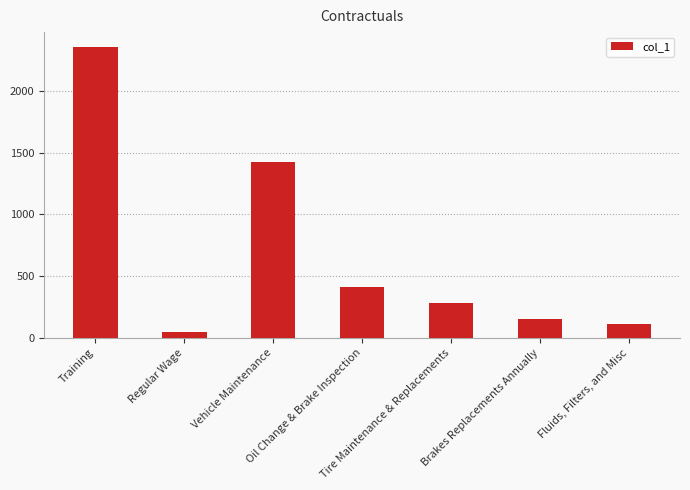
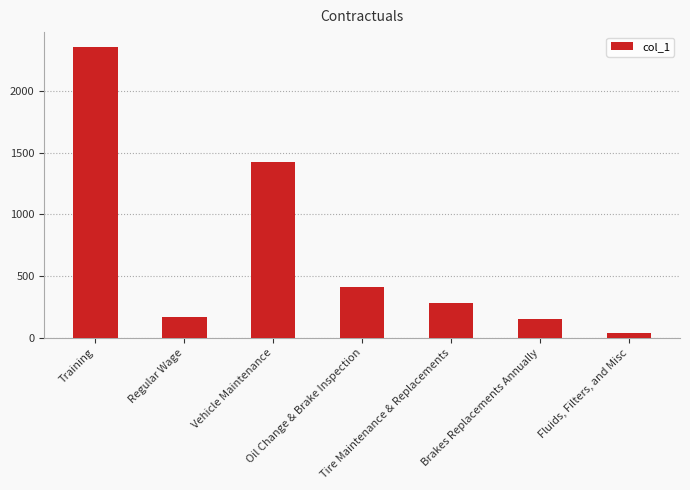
  {
    "Training": 2360,
-   "Regular Wage": 50,
+   "Regular Wage": 170,
    "Vehicle Maintenance": 1430,
    "Oil Change & Brake Inspection": 410,
    "Tire Maintenance & Replacements": 280,
    "Brakes Replacements Annually": 150,
-   "Fluids, Filters, and Misc": 110
+   "Fluids, Filters, and Misc": 40
  }
